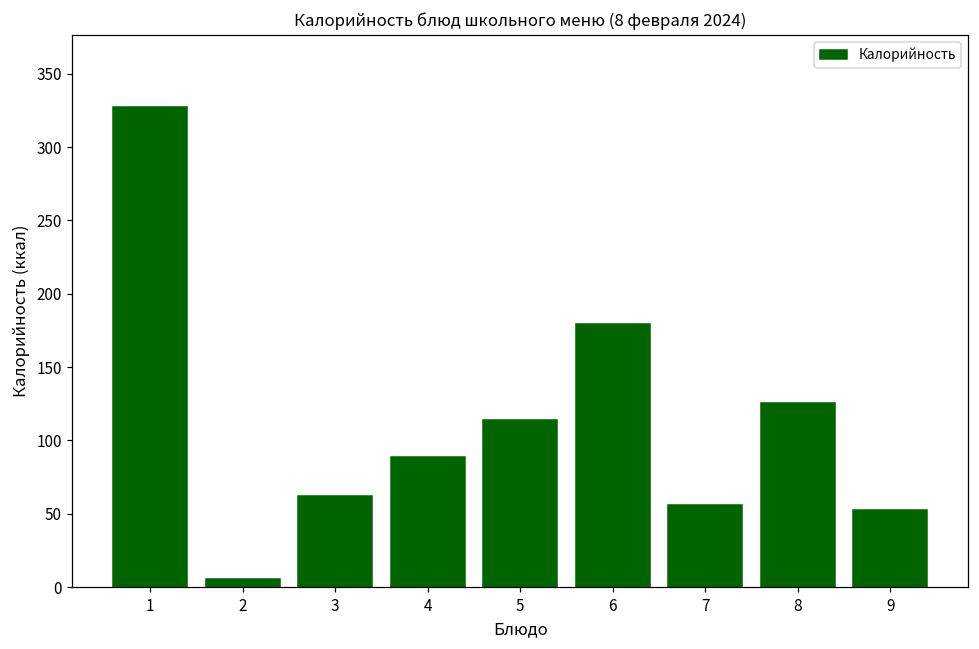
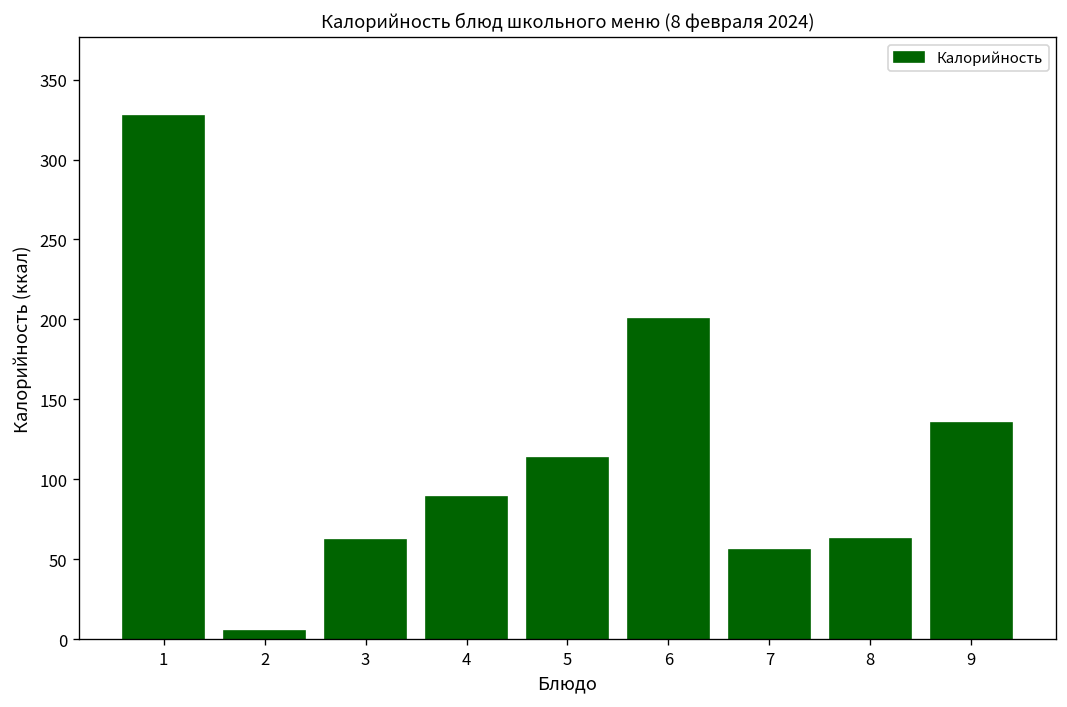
  {
    "1": 327,
    "2": 6,
    "3": 62,
    "4": 89,
    "5": 114,
-   "6": 179,
+   "6": 201,
    "7": 56,
-   "8": 125,
-   "9": 53
+   "8": 63,
+   "9": 136
  }
